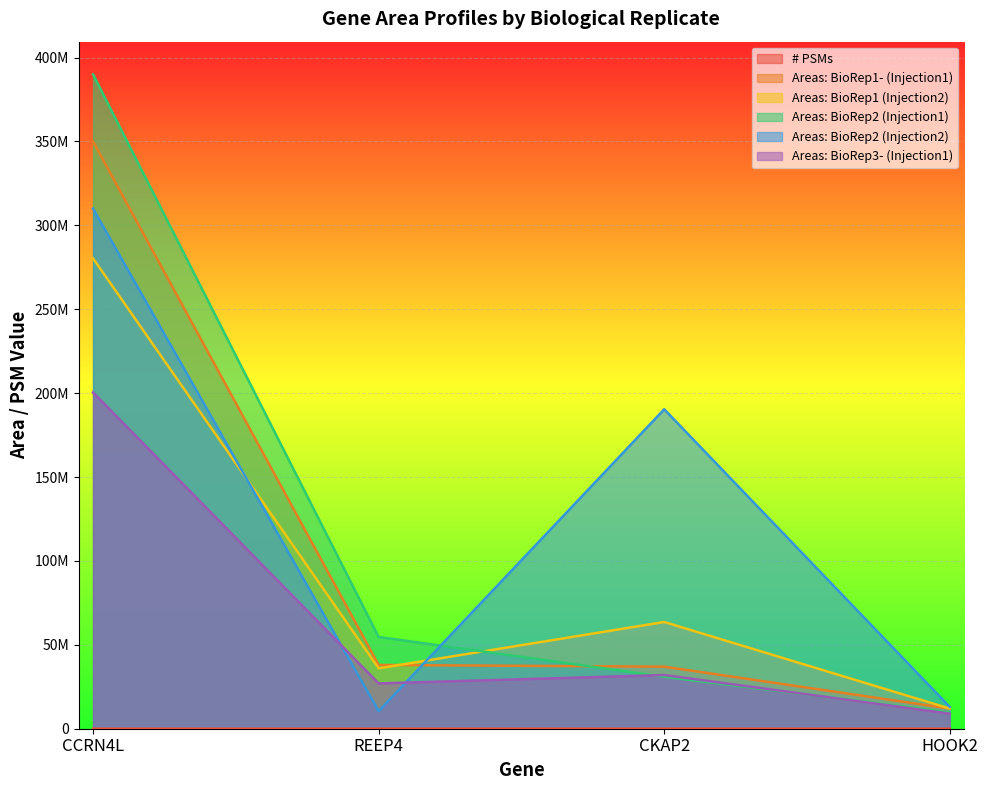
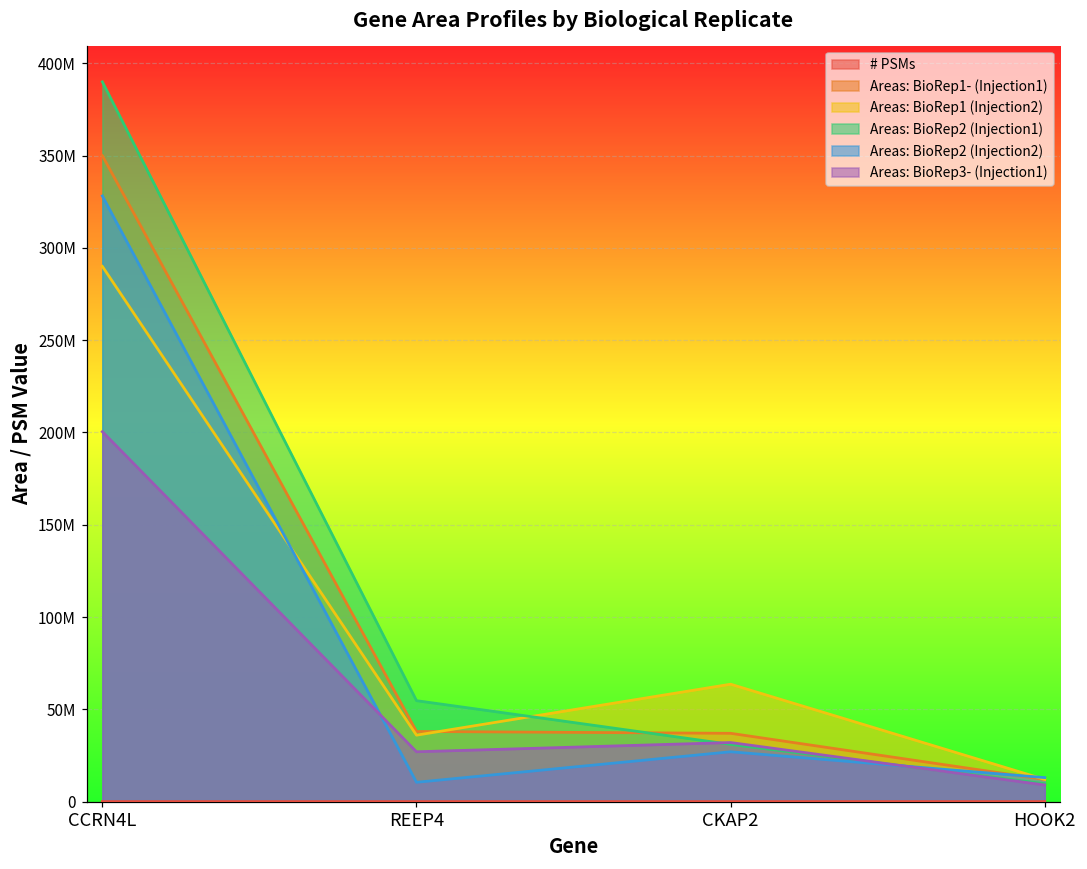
  {
    "Areas: BioRep1 (Injection2)": {
-     "CCRN4L": 280000000,
+     "CCRN4L": 290000000,
      "REEP4": 36000000,
      "CKAP2": 64000000
    },
    "Areas: BioRep2 (Injection1)": {
      "CCRN4L": 390000000,
      "REEP4": 55000000
    },
    "Areas: BioRep2 (Injection2)": {
-     "CCRN4L": 310000000,
+     "CCRN4L": 328000000,
      "REEP4": 10000000,
-     "CKAP2": 190000000
+     "CKAP2": 27000000
    },
    "Areas: BioRep3- (Injection1)": {
      "CCRN4L": 200000000,
      "REEP4": 27000000
    }
  }
